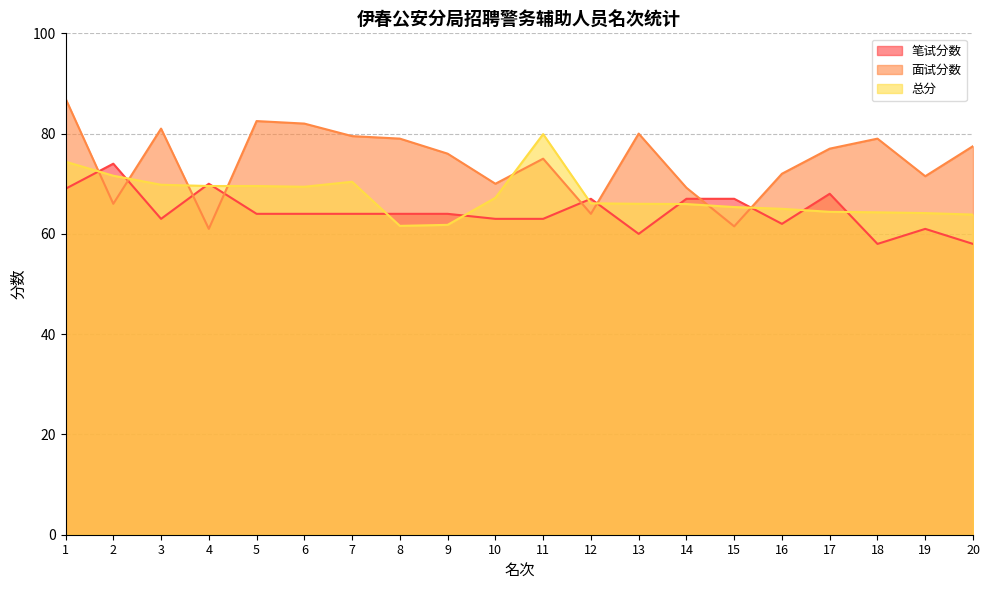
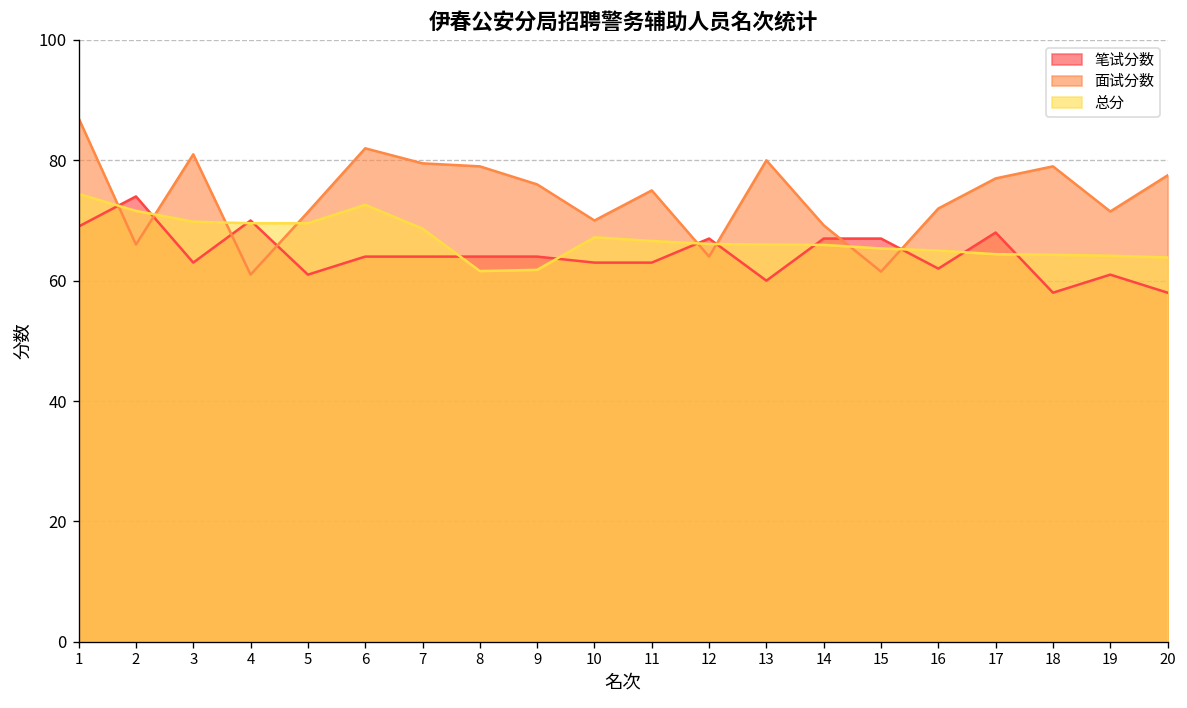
  {
    "笔试分数": {
      "1": 69,
      "2": 74,
      "3": 63,
-     "5": 64,
+     "5": 61,
      "6": 64,
      "7": 64,
      "8": 64,
      "9": 64,
      "10": 63,
      "11": 63,
      "12": 67,
      "13": 60,
      "14": 67,
      "15": 67,
      "16": 62,
      "17": 68,
      "18": 58,
      "19": 61,
      "20": 58
    },
    "面试分数": {
      "1": 87,
      "2": 66,
      "3": 81,
      "4": 61,
-     "5": 83,
+     "5": 71,
      "6": 82,
      "7": 80,
      "8": 79,
      "9": 76,
      "10": 70,
      "11": 75,
      "12": 64,
      "13": 80,
      "14": 69,
      "15": 62,
      "16": 72,
      "17": 77,
      "18": 79,
      "19": 72,
      "20": 78
    },
    "总分": {
      "1": 74,
      "2": 72,
      "3": 70,
      "5": 70,
-     "6": 69,
-     "7": 70,
+     "6": 73,
+     "7": 69,
      "8": 62,
      "9": 62,
      "10": 67,
-     "11": 80,
+     "11": 67,
      "12": 66,
      "13": 66,
      "14": 66,
      "15": 65,
      "16": 65,
      "17": 64,
      "18": 64,
      "19": 64,
      "20": 64
    }
  }
